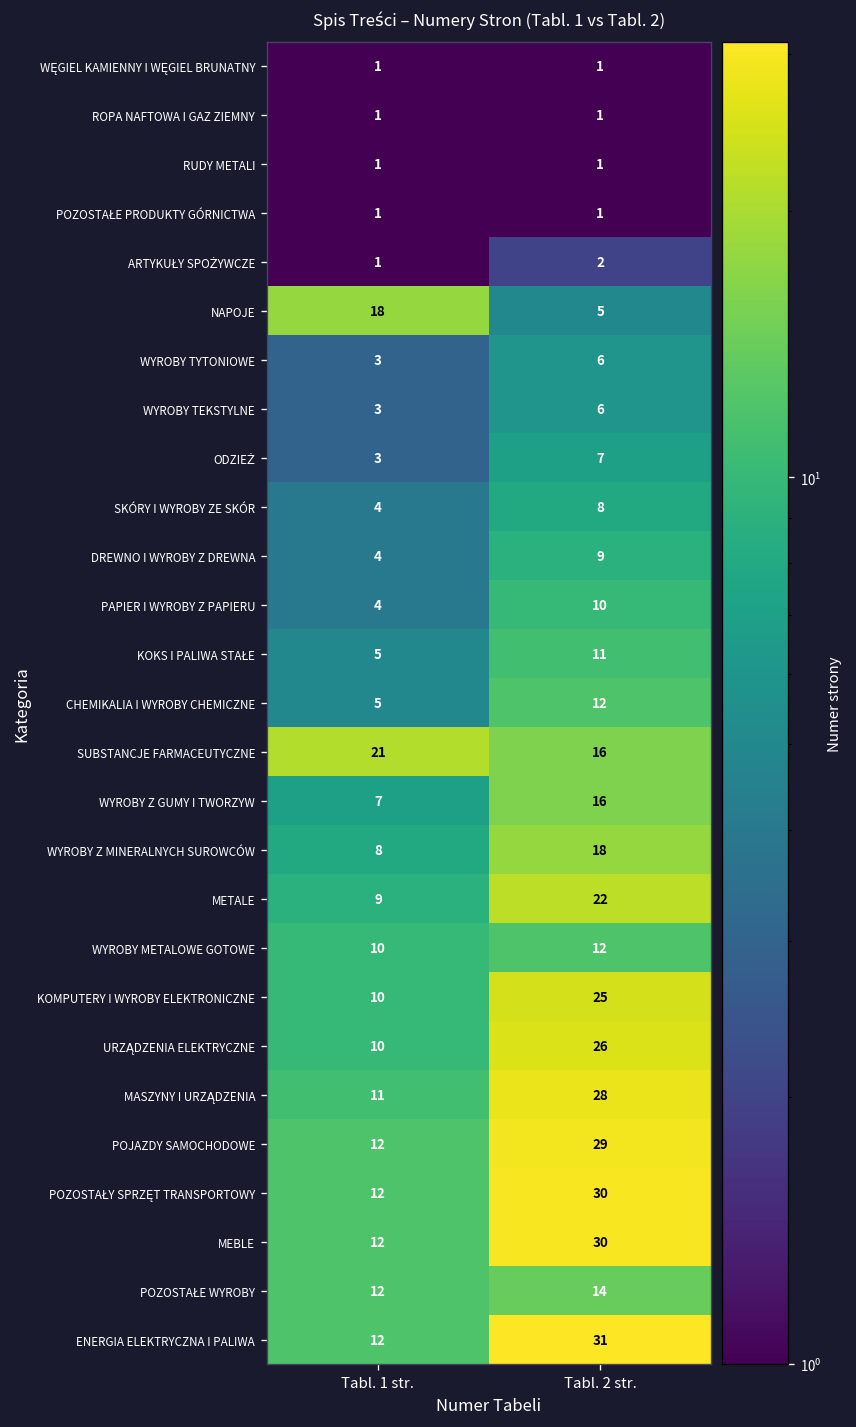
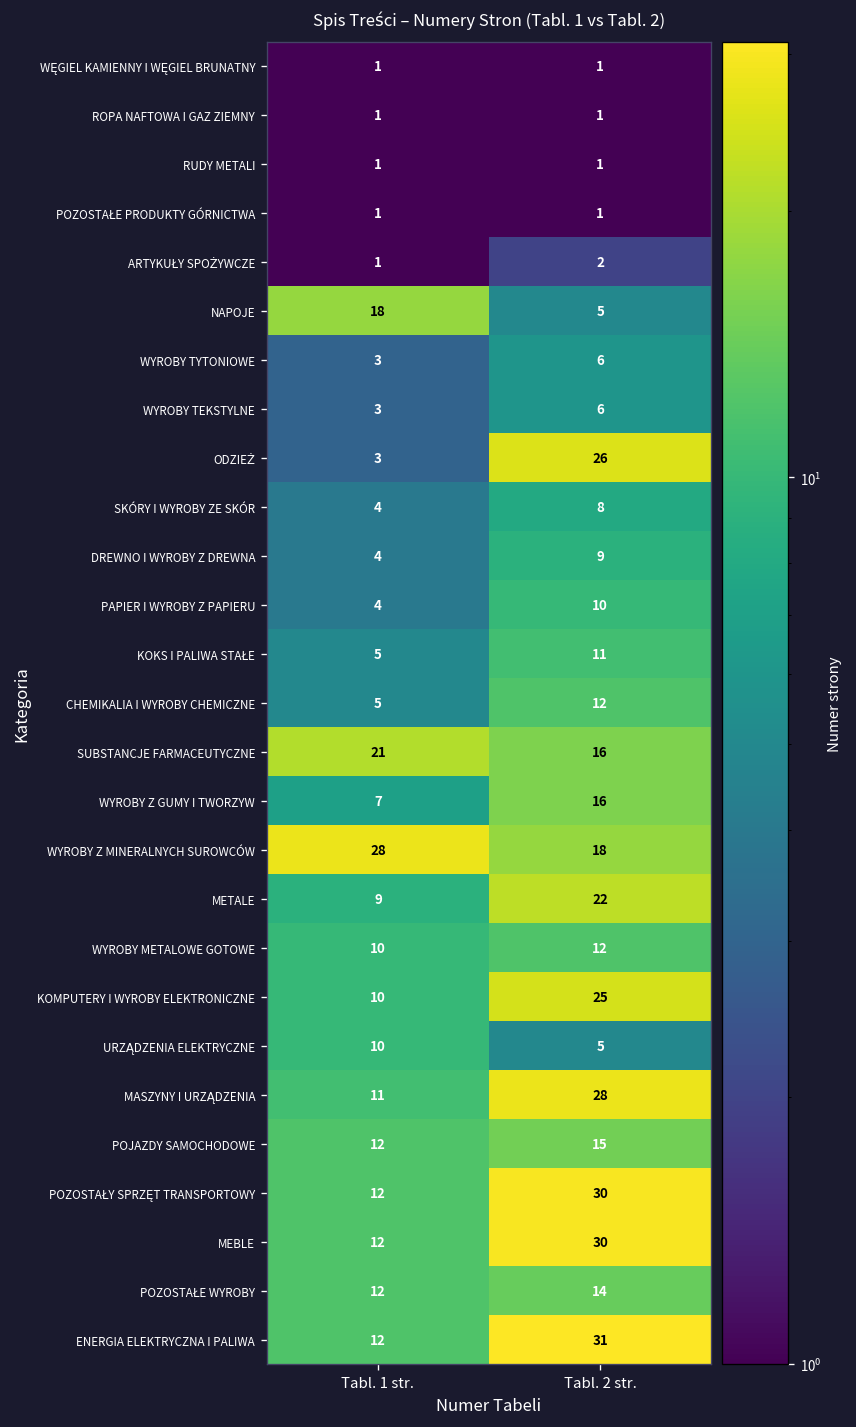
  {
    "WĘGIEL KAMIENNY I WĘGIEL BRUNATNY": {
      "Tabl. 1 str.": 1,
      "Tabl. 2 str.": 1
    },
    "ROPA NAFTOWA I GAZ ZIEMNY": {
      "Tabl. 1 str.": 1,
      "Tabl. 2 str.": 1
    },
    "RUDY METALI": {
      "Tabl. 1 str.": 1,
      "Tabl. 2 str.": 1
    },
    "POZOSTAŁE PRODUKTY GÓRNICTWA": {
      "Tabl. 1 str.": 1,
      "Tabl. 2 str.": 1
    },
    "ARTYKUŁY SPOŻYWCZE": {
      "Tabl. 1 str.": 1,
      "Tabl. 2 str.": 2
    },
    "NAPOJE": {
      "Tabl. 1 str.": 18,
      "Tabl. 2 str.": 5
    },
    "WYROBY TYTONIOWE": {
      "Tabl. 1 str.": 3,
      "Tabl. 2 str.": 6
    },
    "WYROBY TEKSTYLNE": {
      "Tabl. 1 str.": 3,
      "Tabl. 2 str.": 6
    },
    "ODZIEŻ": {
      "Tabl. 1 str.": 3,
-     "Tabl. 2 str.": 7
+     "Tabl. 2 str.": 26
    },
    "SKÓRY I WYROBY ZE SKÓR": {
      "Tabl. 1 str.": 4,
      "Tabl. 2 str.": 8
    },
    "DREWNO I WYROBY Z DREWNA": {
      "Tabl. 1 str.": 4,
      "Tabl. 2 str.": 9
    },
    "PAPIER I WYROBY Z PAPIERU": {
      "Tabl. 1 str.": 4,
      "Tabl. 2 str.": 10
    },
    "KOKS I PALIWA STAŁE": {
      "Tabl. 1 str.": 5,
      "Tabl. 2 str.": 11
    },
    "CHEMIKALIA I WYROBY CHEMICZNE": {
      "Tabl. 1 str.": 5,
      "Tabl. 2 str.": 12
    },
    "SUBSTANCJE FARMACEUTYCZNE": {
      "Tabl. 1 str.": 21,
      "Tabl. 2 str.": 16
    },
    "WYROBY Z GUMY I TWORZYW": {
      "Tabl. 1 str.": 7,
      "Tabl. 2 str.": 16
    },
    "WYROBY Z MINERALNYCH SUROWCÓW": {
-     "Tabl. 1 str.": 8,
+     "Tabl. 1 str.": 28,
      "Tabl. 2 str.": 18
    },
    "METALE": {
      "Tabl. 1 str.": 9,
      "Tabl. 2 str.": 22
    },
    "WYROBY METALOWE GOTOWE": {
      "Tabl. 1 str.": 10,
      "Tabl. 2 str.": 12
    },
    "KOMPUTERY I WYROBY ELEKTRONICZNE": {
      "Tabl. 1 str.": 10,
      "Tabl. 2 str.": 25
    },
    "URZĄDZENIA ELEKTRYCZNE": {
      "Tabl. 1 str.": 10,
-     "Tabl. 2 str.": 26
+     "Tabl. 2 str.": 5
    },
    "MASZYNY I URZĄDZENIA": {
      "Tabl. 1 str.": 11,
      "Tabl. 2 str.": 28
    },
    "POJAZDY SAMOCHODOWE": {
      "Tabl. 1 str.": 12,
-     "Tabl. 2 str.": 29
+     "Tabl. 2 str.": 15
    },
    "POZOSTAŁY SPRZĘT TRANSPORTOWY": {
      "Tabl. 1 str.": 12,
      "Tabl. 2 str.": 30
    },
    "MEBLE": {
      "Tabl. 1 str.": 12,
      "Tabl. 2 str.": 30
    },
    "POZOSTAŁE WYROBY": {
      "Tabl. 1 str.": 12,
      "Tabl. 2 str.": 14
    },
    "ENERGIA ELEKTRYCZNA I PALIWA": {
      "Tabl. 1 str.": 12,
      "Tabl. 2 str.": 31
    }
  }
